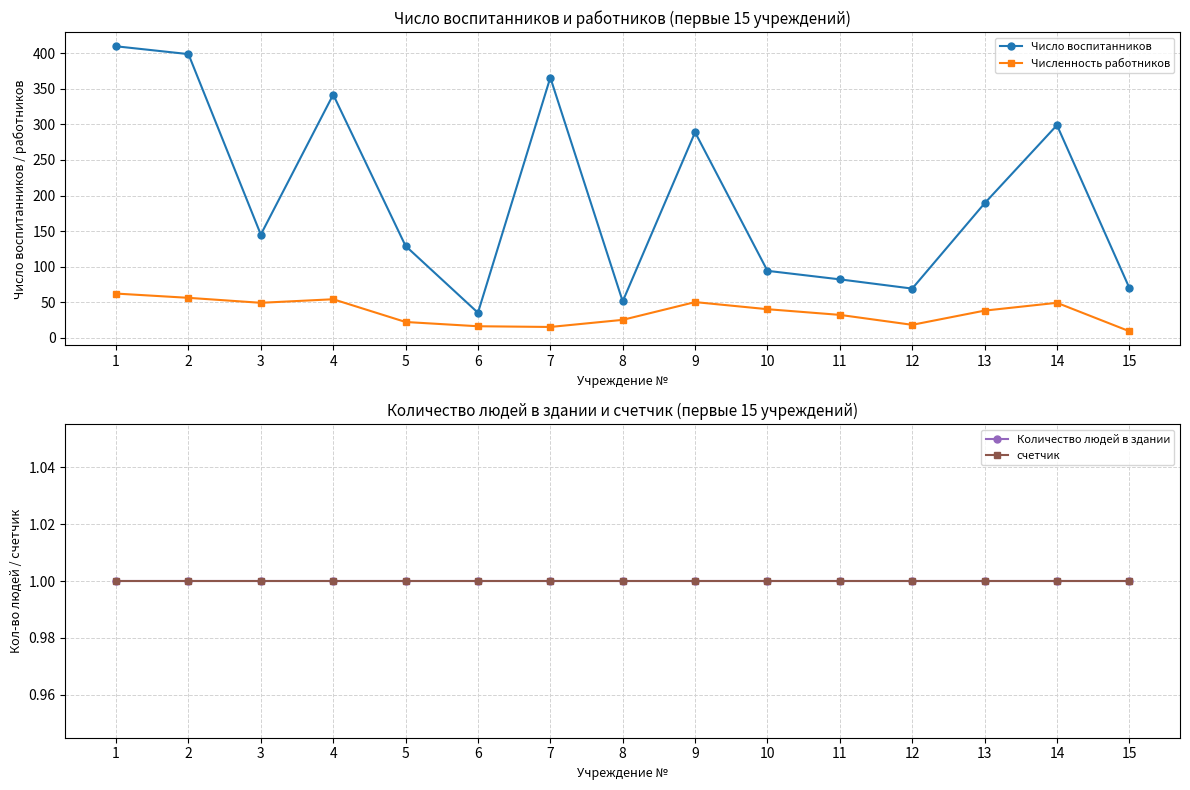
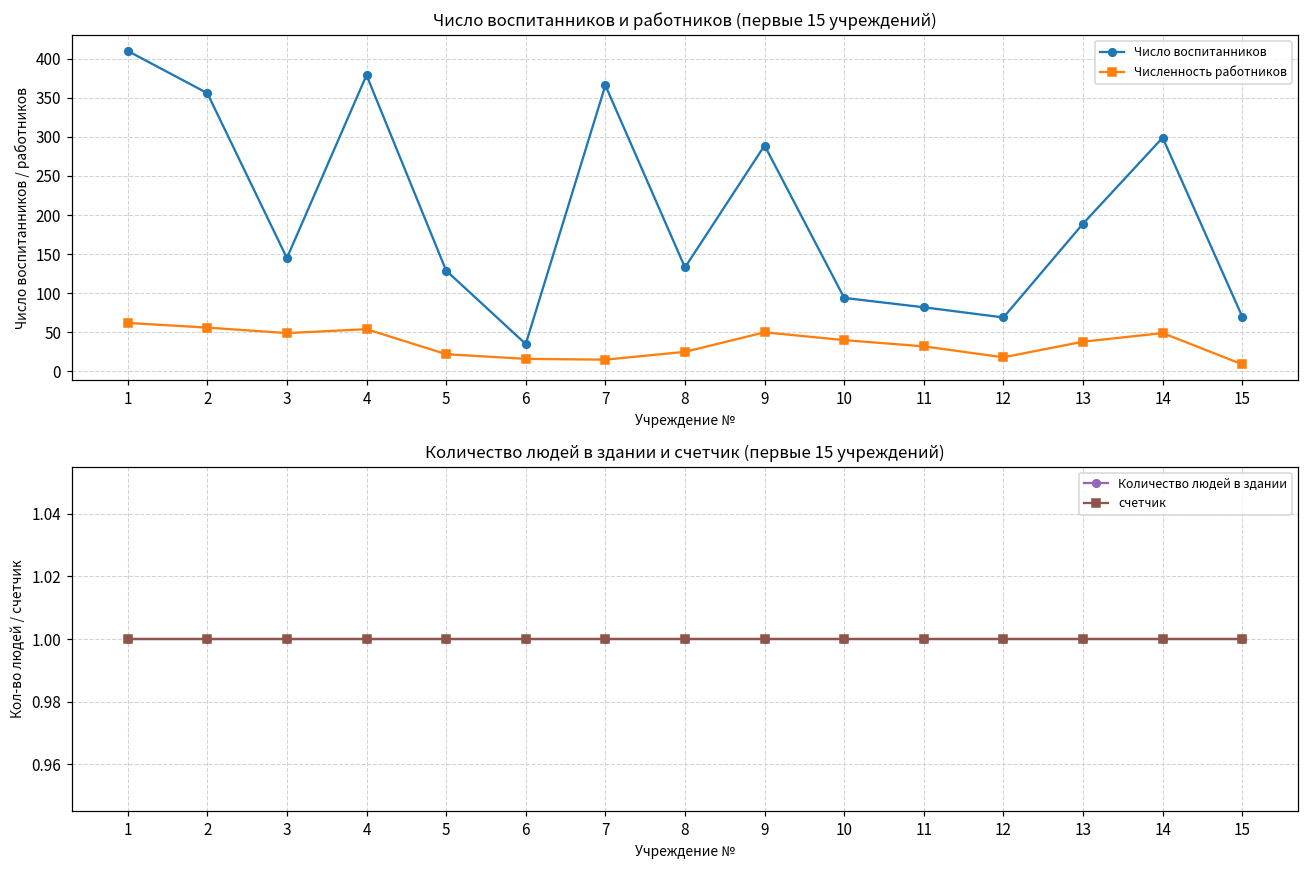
  {
    "Число воспитанников и работников (первые 15 учреждений)": {
      "Число воспитанников": {
        "1": 410,
-       "2": 400,
+       "2": 360,
        "3": 150,
-       "4": 340,
+       "4": 380,
        "5": 130,
        "6": 40,
        "7": 370,
-       "8": 50,
+       "8": 130,
        "9": 290,
        "10": 90,
        "11": 80,
        "12": 70,
        "13": 190,
        "14": 300,
        "15": 70
      },
      "Численность работников": {
        "1": 60,
        "2": 60,
        "3": 50,
        "4": 50,
        "5": 20,
        "6": 20,
        "7": 20,
        "8": 30,
        "9": 50,
        "10": 40,
        "11": 30,
        "12": 20,
        "13": 40,
        "14": 50,
        "15": 10
      }
    },
    "Количество людей в здании и счетчик (первые 15 учреждений)": {
      "1": 1.000,
      "2": 1.000,
      "3": 1.000,
      "4": 1.000,
      "5": 1.000,
      "6": 1.000,
      "7": 1.000,
      "8": 1.000,
      "9": 1.000,
      "10": 1.000,
      "11": 1.000,
      "12": 1.000,
      "13": 1.000,
      "14": 1.000,
      "15": 1.000
    }
  }
